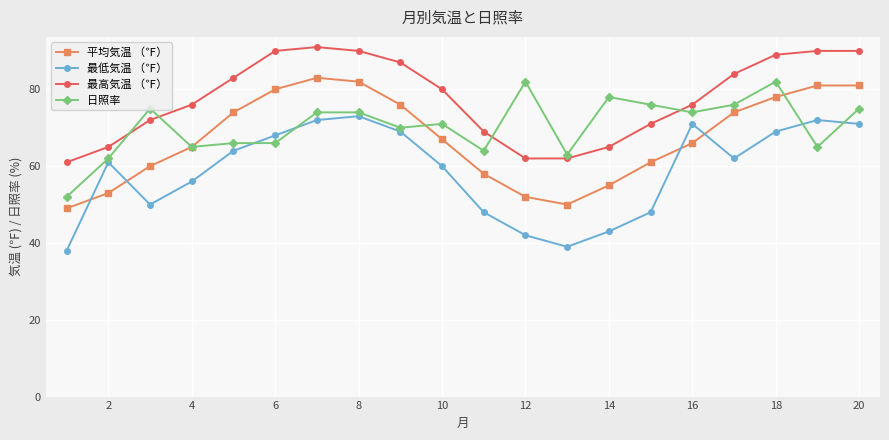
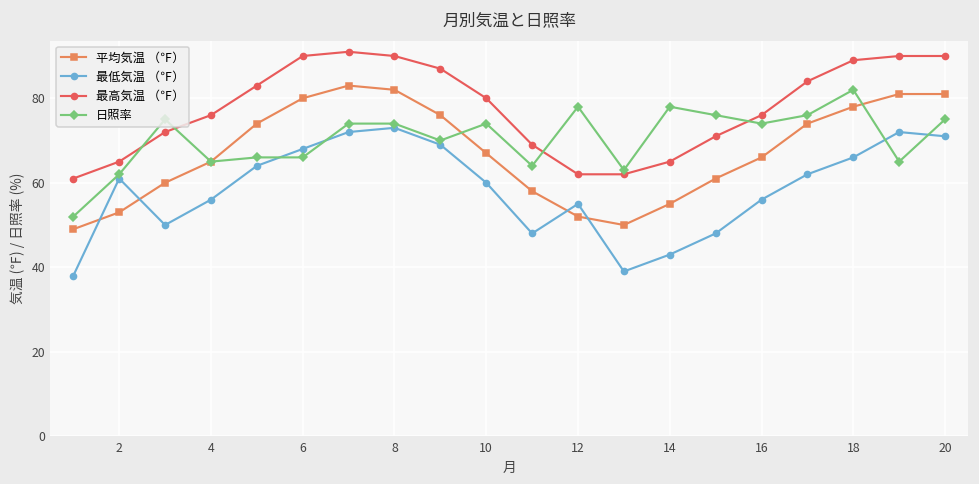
  {
    "最低気温 （℉）": {
      "2": 61,
      "4": 56,
      "6": 68,
      "8": 73,
      "10": 60,
-     "12": 42,
+     "12": 55,
      "14": 43,
-     "16": 71,
-     "18": 69,
+     "16": 56,
+     "18": 66,
      "20": 71
    },
    "日照率": {
      "2": 62,
      "6": 66,
      "8": 74,
-     "10": 71,
-     "12": 82,
+     "10": 74,
+     "12": 78,
      "14": 78,
      "16": 74,
      "18": 82,
      "20": 75
    }
  }
